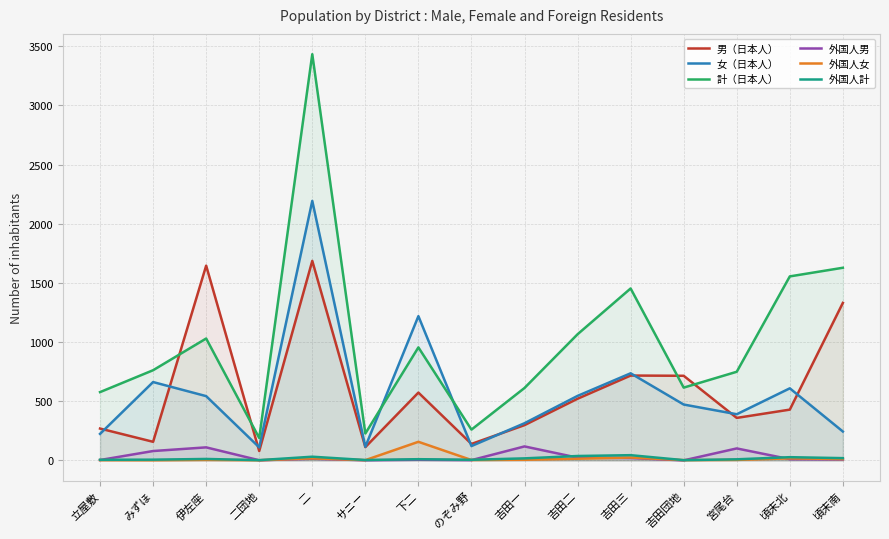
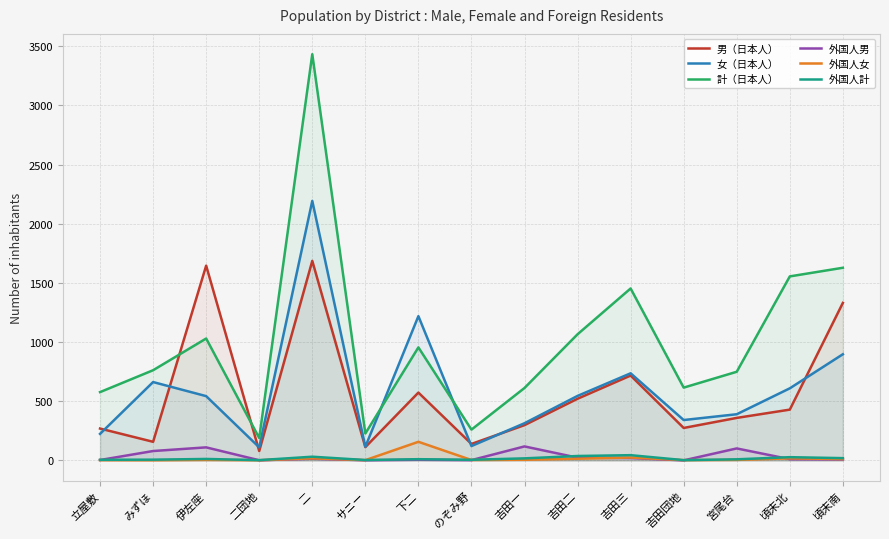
  {
    "男（日本人）": {
      "立屋敷": 270,
      "みずほ": 160,
      "伊左座": 1650,
      "二団地": 80,
      "二": 1690,
      "下二": 570,
      "吉田二": 520,
-     "吉田団地": 720,
+     "吉田団地": 270,
      "宮尾台": 360,
      "頃末北": 430,
      "頃末南": 1330
    },
    "女（日本人）": {
      "立屋敷": 220,
      "みずほ": 660,
      "伊左座": 540,
      "二団地": 110,
      "二": 2190,
      "下二": 1220,
      "吉田二": 550,
-     "吉田団地": 470,
+     "吉田団地": 340,
      "宮尾台": 390,
      "頃末北": 610,
-     "頃末南": 240
+     "頃末南": 900
    },
    "外国人男": {
      "みずほ": 80,
      "伊左座": 110,
      "吉田一": 120,
      "宮尾台": 100
    },
    "外国人女": {
      "下二": 160
    }
  }
